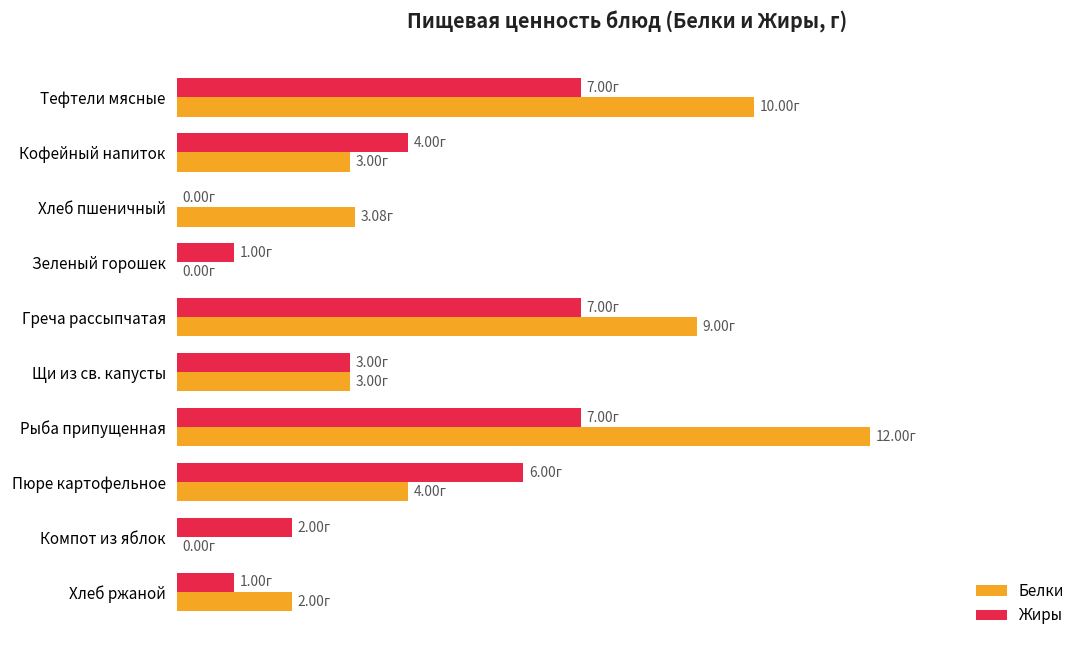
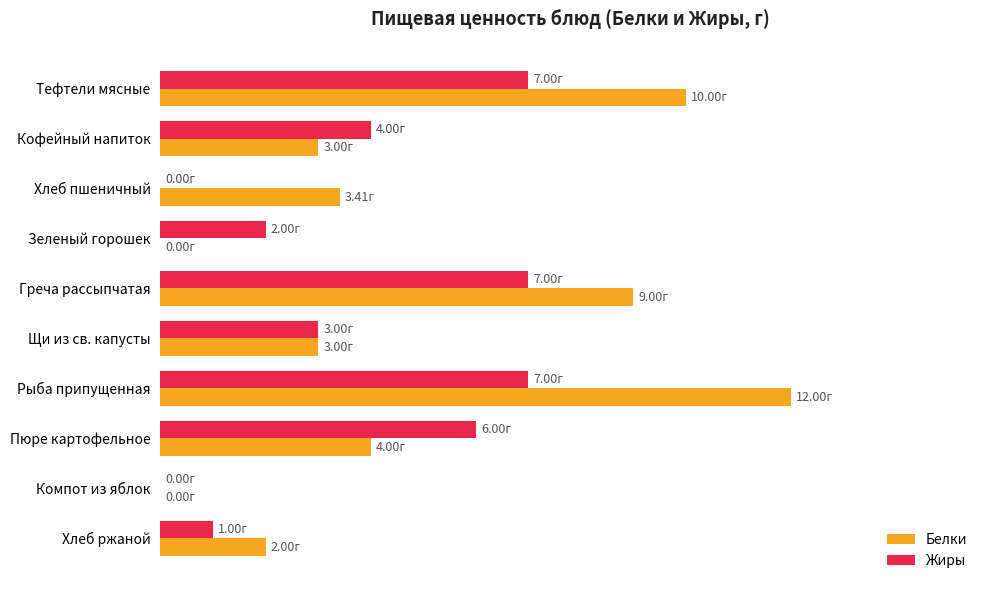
  {
    "Белки": {
      "Тефтели мясные": "10.00г",
      "Кофейный напиток": "3.00г",
-     "Хлеб пшеничный": "3.08г",
+     "Хлеб пшеничный": "3.41г",
      "Зеленый горошек": "0.00г",
      "Греча рассыпчатая": "9.00г",
      "Щи из св. капусты": "3.00г",
      "Рыба припущенная": "12.00г",
      "Пюре картофельное": "4.00г",
      "Компот из яблок": "0.00г",
      "Хлеб ржаной": "2.00г"
    },
    "Жиры": {
      "Тефтели мясные": "7.00г",
      "Кофейный напиток": "4.00г",
      "Хлеб пшеничный": "0.00г",
-     "Зеленый горошек": "1.00г",
+     "Зеленый горошек": "2.00г",
      "Греча рассыпчатая": "7.00г",
      "Щи из св. капусты": "3.00г",
      "Рыба припущенная": "7.00г",
      "Пюре картофельное": "6.00г",
-     "Компот из яблок": "2.00г",
+     "Компот из яблок": "0.00г",
      "Хлеб ржаной": "1.00г"
    }
  }
